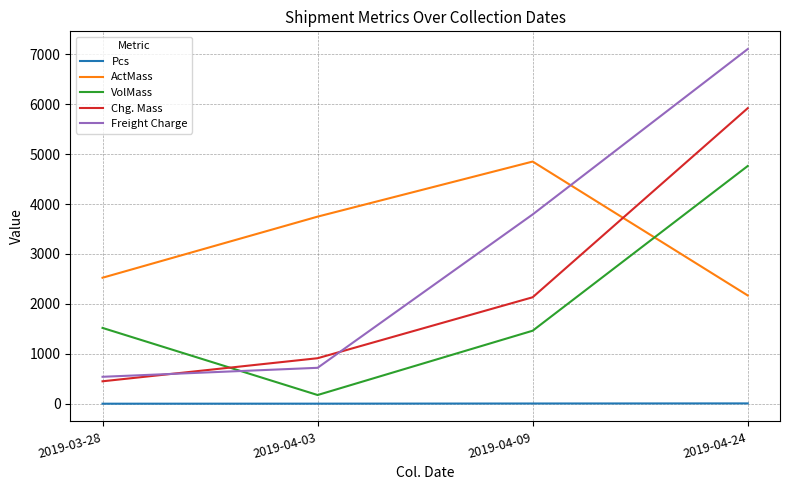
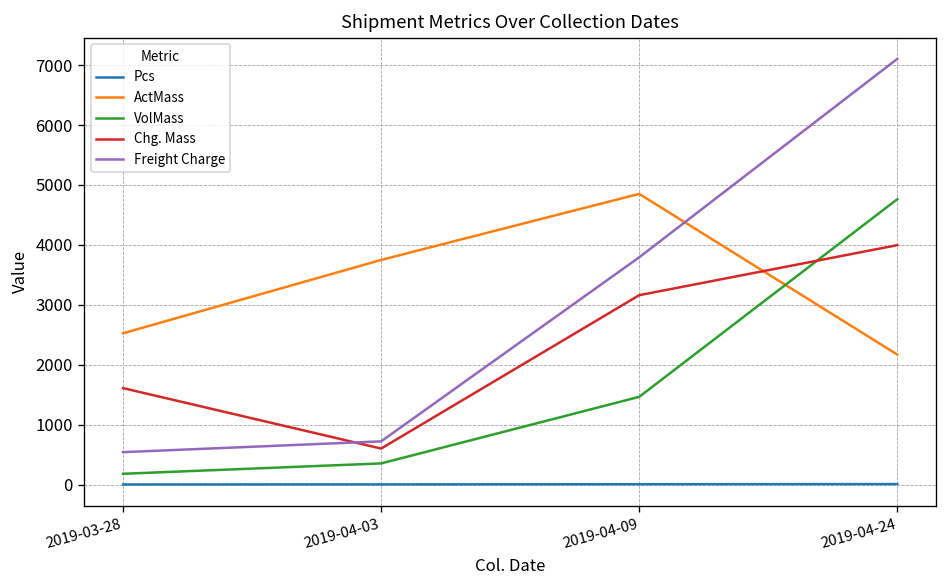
  {
    "Pcs": {
      "2019-03-28": 0,
      "2019-04-03": 0,
      "2019-04-09": 0,
      "2019-04-24": 0
    },
    "ActMass": {
      "2019-03-28": 2500,
      "2019-04-03": 3700,
      "2019-04-09": 4900,
      "2019-04-24": 2200
    },
    "VolMass": {
-     "2019-03-28": 1500,
-     "2019-04-03": 200,
+     "2019-03-28": 200,
+     "2019-04-03": 400,
      "2019-04-09": 1500,
      "2019-04-24": 4800
    },
    "Chg. Mass": {
-     "2019-03-28": 500,
-     "2019-04-03": 900,
-     "2019-04-09": 2100,
-     "2019-04-24": 5900
+     "2019-03-28": 1600,
+     "2019-04-03": 600,
+     "2019-04-09": 3200,
+     "2019-04-24": 4000
    },
    "Freight Charge": {
      "2019-03-28": 500,
      "2019-04-03": 700,
      "2019-04-09": 3800,
      "2019-04-24": 7100
    }
  }
